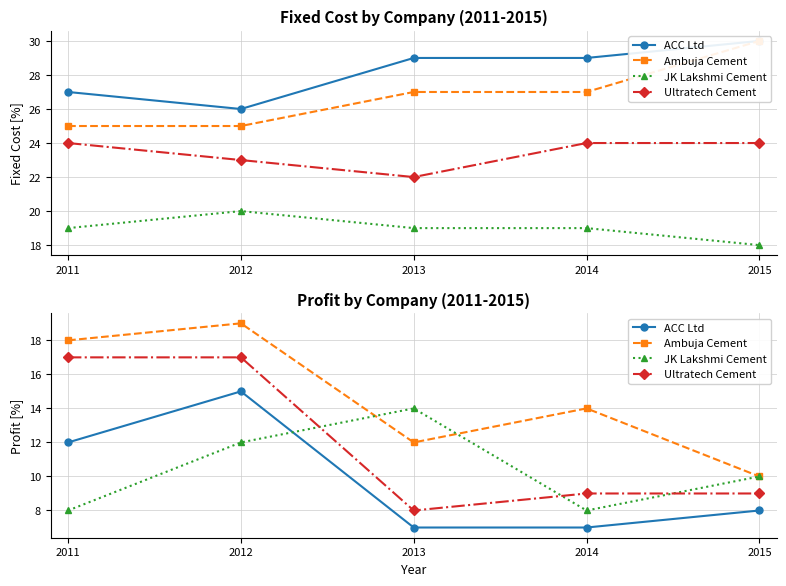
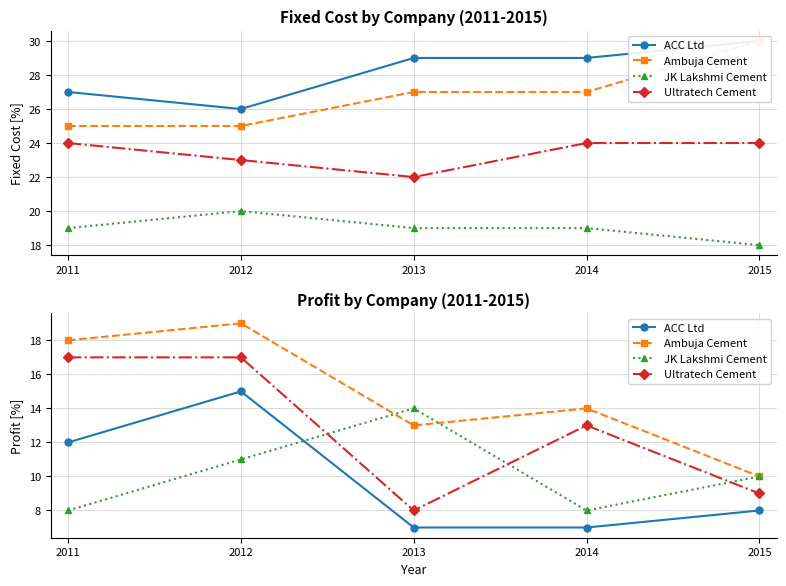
  {
    "Fixed Cost by Company (2011-2015)": {
      "ACC Ltd": {
        "2011": 27.0,
        "2012": 26.0,
        "2013": 29.0,
        "2014": 29.0
      },
      "Ambuja Cement": {
        "2011": 25.0,
        "2012": 25.0,
        "2013": 27.0,
        "2014": 27.0
      },
      "JK Lakshmi Cement": {
        "2011": 19.0,
        "2012": 20.0,
        "2013": 19.0,
        "2014": 19.0,
        "2015": 18.0
      },
      "Ultratech Cement": {
        "2011": 24.0,
        "2012": 23.0,
        "2013": 22.0,
        "2014": 24.0,
        "2015": 24.0
      }
    },
    "Profit by Company (2011-2015)": {
      "ACC Ltd": {
        "2011": 12,
        "2012": 15,
        "2013": 7,
        "2014": 7,
        "2015": 8
      },
      "Ambuja Cement": {
        "2011": 18,
        "2012": 19,
-       "2013": 12,
+       "2013": 13,
        "2014": 14
      },
      "JK Lakshmi Cement": {
        "2011": 8,
-       "2012": 12,
+       "2012": 11,
        "2013": 14,
        "2014": 8
      },
      "Ultratech Cement": {
        "2011": 17,
        "2012": 17,
        "2013": 8,
-       "2014": 9,
+       "2014": 13,
        "2015": 9
      }
    }
  }
